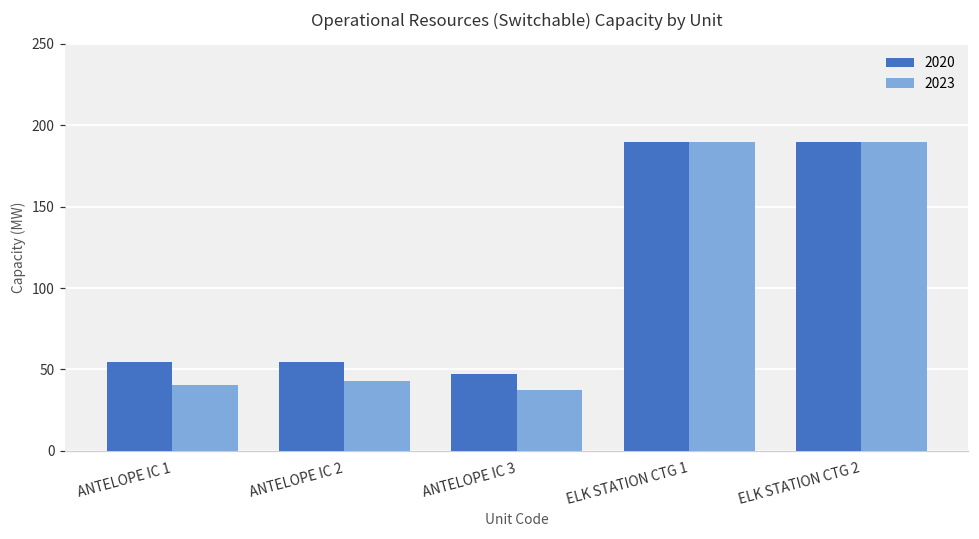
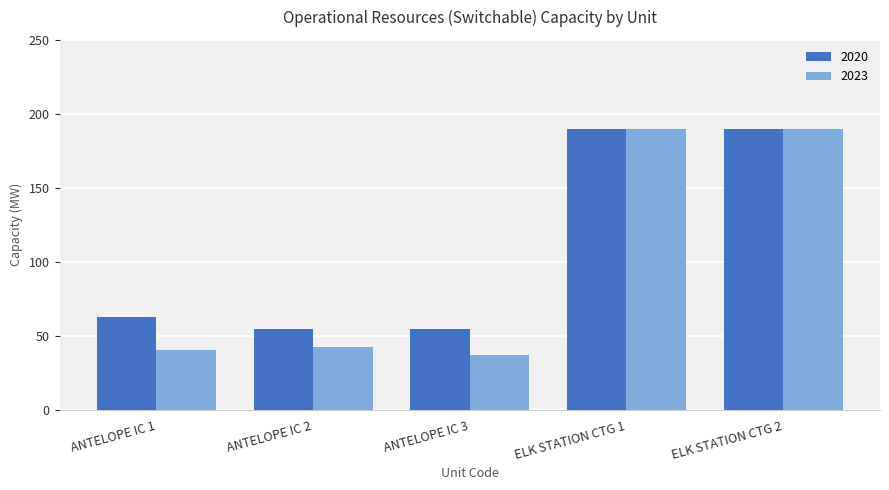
  {
    "2020": {
-     "ANTELOPE IC 1": 55,
+     "ANTELOPE IC 1": 63,
      "ANTELOPE IC 2": 55,
-     "ANTELOPE IC 3": 47,
+     "ANTELOPE IC 3": 55,
      "ELK STATION CTG 1": 190,
      "ELK STATION CTG 2": 190
    },
    "2023": {
      "ANTELOPE IC 1": 40,
      "ANTELOPE IC 2": 43,
      "ANTELOPE IC 3": 37,
      "ELK STATION CTG 1": 190,
      "ELK STATION CTG 2": 190
    }
  }
